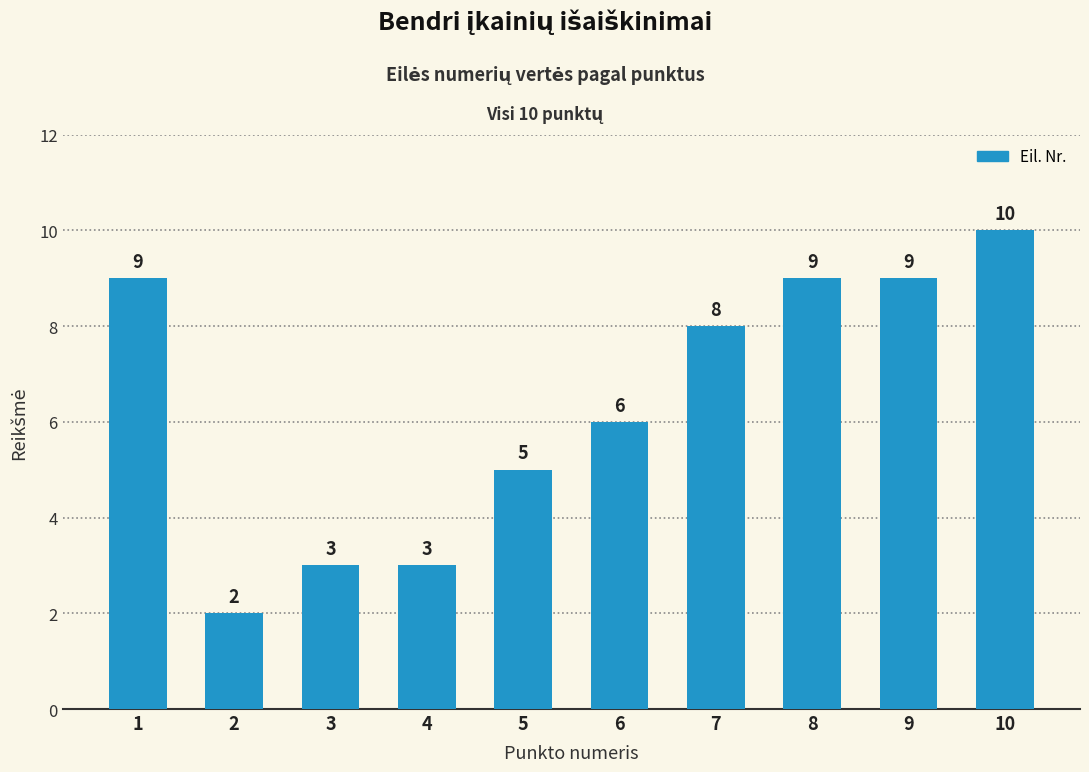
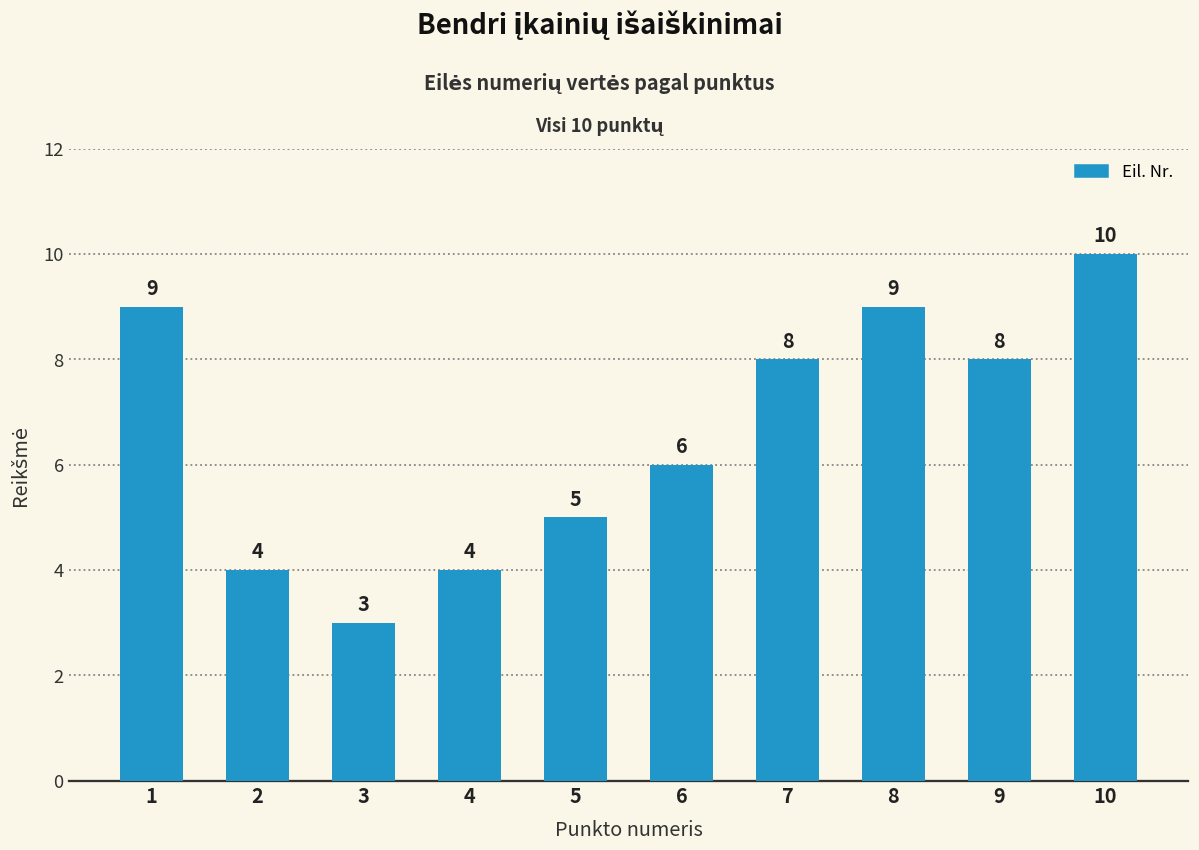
  {
    "1": 9,
-   "2": 2,
+   "2": 4,
    "3": 3,
-   "4": 3,
+   "4": 4,
    "5": 5,
    "6": 6,
    "7": 8,
    "8": 9,
-   "9": 9,
+   "9": 8,
    "10": 10
  }
